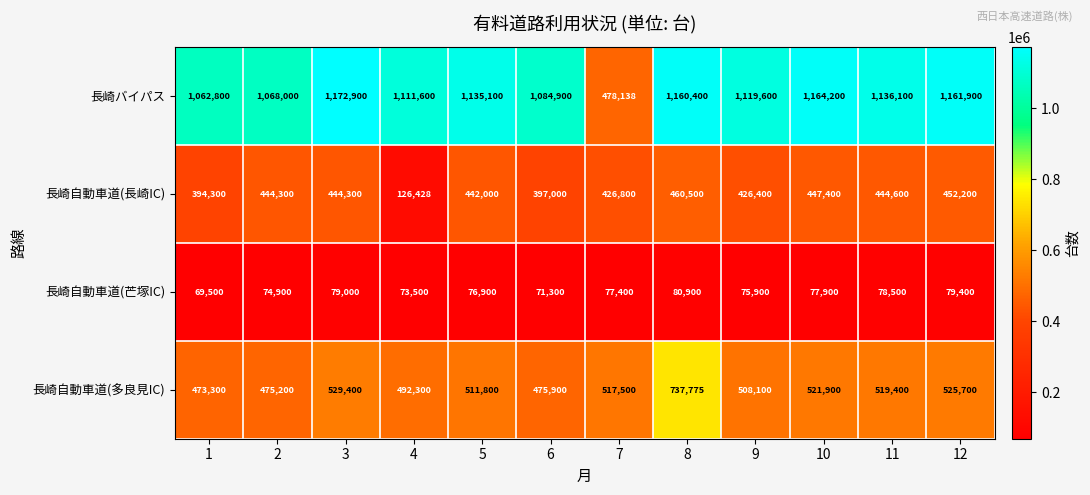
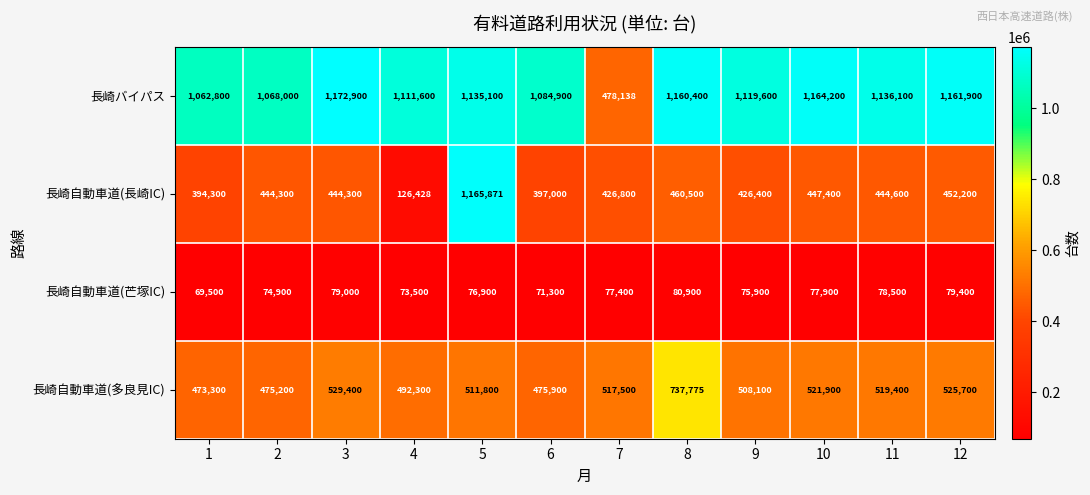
  {
    "長崎バイパス": {
      "1": "1,062,800",
      "2": "1,068,000",
      "3": "1,172,900",
      "4": "1,111,600",
      "5": "1,135,100",
      "6": "1,084,900",
      "7": "478,138",
      "8": "1,160,400",
      "9": "1,119,600",
      "10": "1,164,200",
      "11": "1,136,100",
      "12": "1,161,900"
    },
    "長崎自動車道(長崎IC)": {
      "1": "394,300",
      "2": "444,300",
      "3": "444,300",
      "4": "126,428",
-     "5": "442,000",
+     "5": "1,165,871",
      "6": "397,000",
      "7": "426,800",
      "8": "460,500",
      "9": "426,400",
      "10": "447,400",
      "11": "444,600",
      "12": "452,200"
    },
    "長崎自動車道(芒塚IC)": {
      "1": "69,500",
      "2": "74,900",
      "3": "79,000",
      "4": "73,500",
      "5": "76,900",
      "6": "71,300",
      "7": "77,400",
      "8": "80,900",
      "9": "75,900",
      "10": "77,900",
      "11": "78,500",
      "12": "79,400"
    },
    "長崎自動車道(多良見IC)": {
      "1": "473,300",
      "2": "475,200",
      "3": "529,400",
      "4": "492,300",
      "5": "511,800",
      "6": "475,900",
      "7": "517,500",
      "8": "737,775",
      "9": "508,100",
      "10": "521,900",
      "11": "519,400",
      "12": "525,700"
    }
  }
